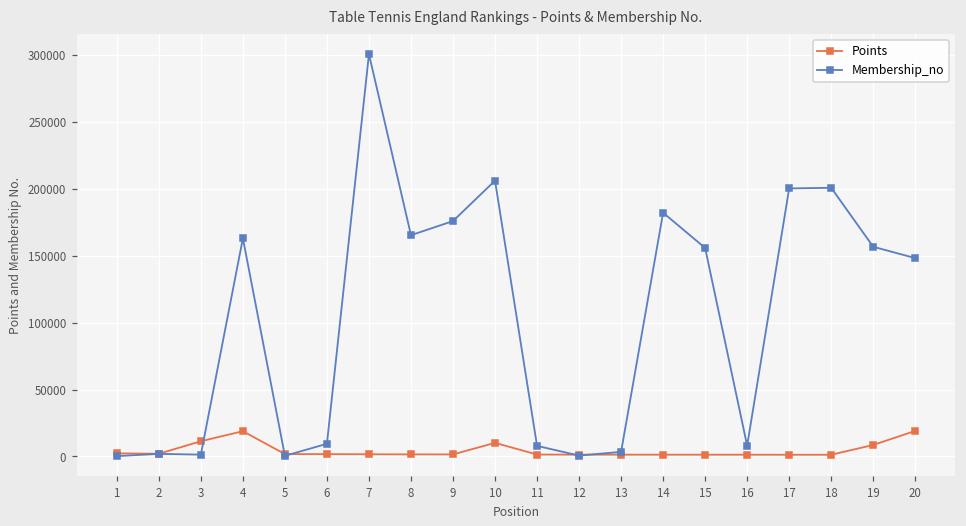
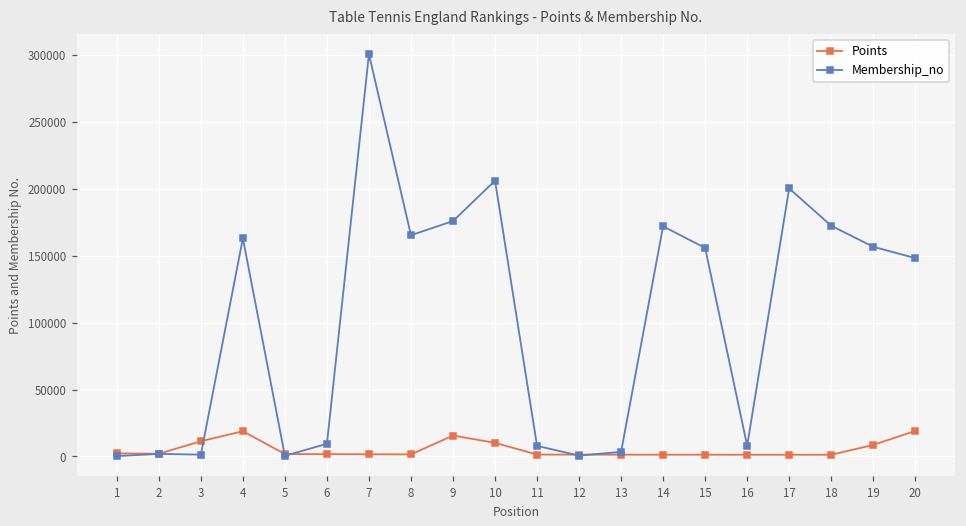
  {
    "Points": {
      "3": 11000,
      "4": 19000,
      "6": 2000,
      "7": 2000,
      "8": 2000,
-     "9": 2000,
+     "9": 16000,
      "10": 10000,
      "11": 1000,
      "13": 1000,
      "14": 1000,
      "15": 1000,
      "16": 1000,
      "17": 1000,
      "18": 1000,
      "19": 9000,
      "20": 19000
    },
    "Membership_no": {
      "3": 1000,
      "4": 163000,
      "6": 9000,
      "7": 301000,
      "8": 165000,
      "9": 176000,
      "10": 206000,
      "11": 8000,
      "13": 3000,
-     "14": 182000,
+     "14": 172000,
      "15": 156000,
      "16": 8000,
      "17": 200000,
-     "18": 201000,
+     "18": 172000,
      "19": 157000,
      "20": 148000
    }
  }
